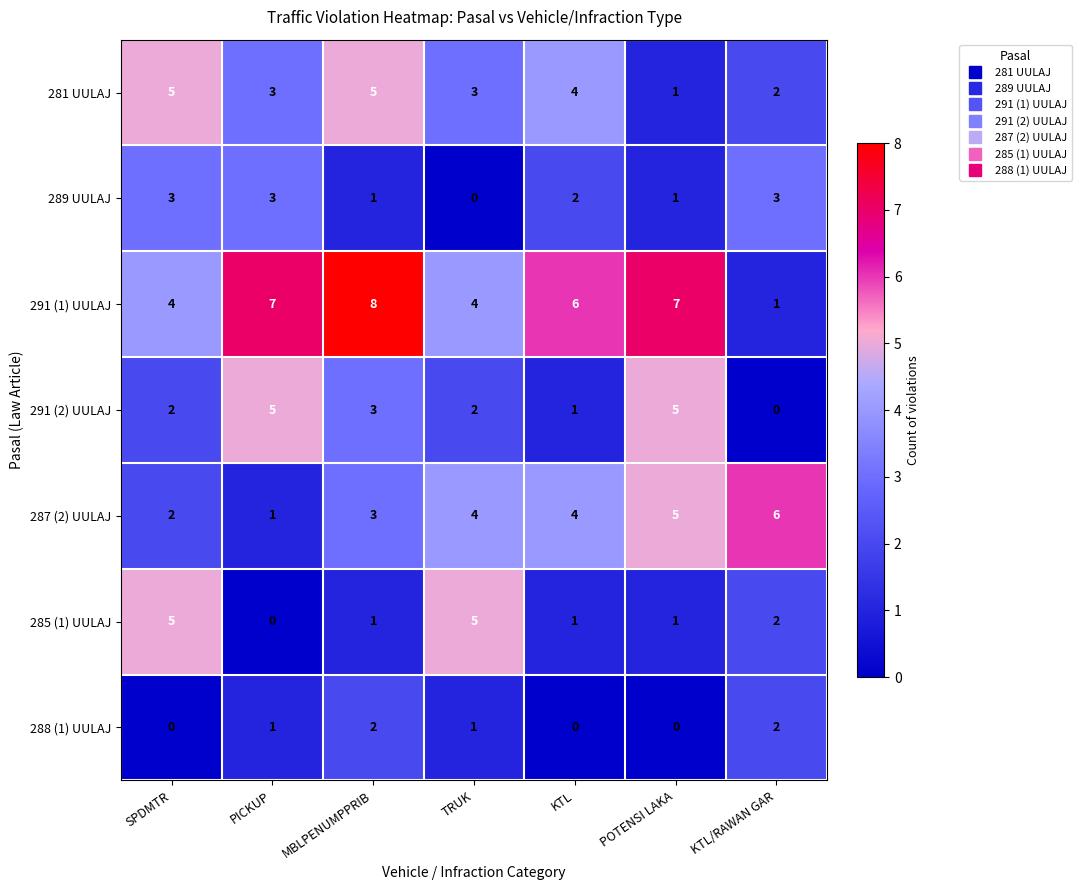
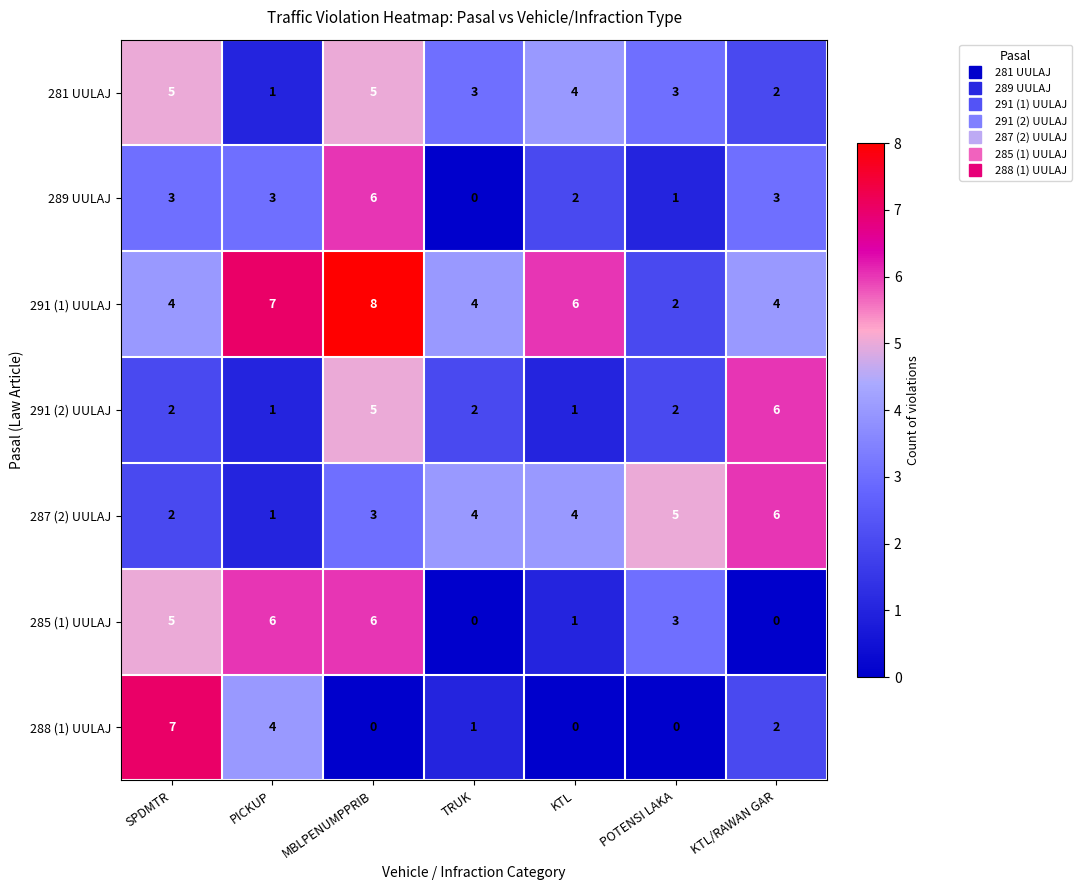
  {
    "281 UULAJ": {
      "SPDMTR": 5,
-     "PICKUP": 3,
+     "PICKUP": 1,
      "MBLPENUMPPRIB": 5,
      "TRUK": 3,
      "KTL": 4,
-     "POTENSI LAKA": 1,
+     "POTENSI LAKA": 3,
      "KTL/RAWAN GAR": 2
    },
    "289 UULAJ": {
      "SPDMTR": 3,
      "PICKUP": 3,
-     "MBLPENUMPPRIB": 1,
+     "MBLPENUMPPRIB": 6,
      "TRUK": 0,
      "KTL": 2,
      "POTENSI LAKA": 1,
      "KTL/RAWAN GAR": 3
    },
    "291 (1) UULAJ": {
      "SPDMTR": 4,
      "PICKUP": 7,
      "MBLPENUMPPRIB": 8,
      "TRUK": 4,
      "KTL": 6,
-     "POTENSI LAKA": 7,
-     "KTL/RAWAN GAR": 1
+     "POTENSI LAKA": 2,
+     "KTL/RAWAN GAR": 4
    },
    "291 (2) UULAJ": {
      "SPDMTR": 2,
-     "PICKUP": 5,
-     "MBLPENUMPPRIB": 3,
+     "PICKUP": 1,
+     "MBLPENUMPPRIB": 5,
      "TRUK": 2,
      "KTL": 1,
-     "POTENSI LAKA": 5,
-     "KTL/RAWAN GAR": 0
+     "POTENSI LAKA": 2,
+     "KTL/RAWAN GAR": 6
    },
    "287 (2) UULAJ": {
      "SPDMTR": 2,
      "PICKUP": 1,
      "MBLPENUMPPRIB": 3,
      "TRUK": 4,
      "KTL": 4,
      "POTENSI LAKA": 5,
      "KTL/RAWAN GAR": 6
    },
    "285 (1) UULAJ": {
      "SPDMTR": 5,
-     "PICKUP": 0,
-     "MBLPENUMPPRIB": 1,
-     "TRUK": 5,
+     "PICKUP": 6,
+     "MBLPENUMPPRIB": 6,
+     "TRUK": 0,
      "KTL": 1,
-     "POTENSI LAKA": 1,
-     "KTL/RAWAN GAR": 2
+     "POTENSI LAKA": 3,
+     "KTL/RAWAN GAR": 0
    },
    "288 (1) UULAJ": {
-     "SPDMTR": 0,
-     "PICKUP": 1,
-     "MBLPENUMPPRIB": 2,
+     "SPDMTR": 7,
+     "PICKUP": 4,
+     "MBLPENUMPPRIB": 0,
      "TRUK": 1,
      "KTL": 0,
      "POTENSI LAKA": 0,
      "KTL/RAWAN GAR": 2
    }
  }
